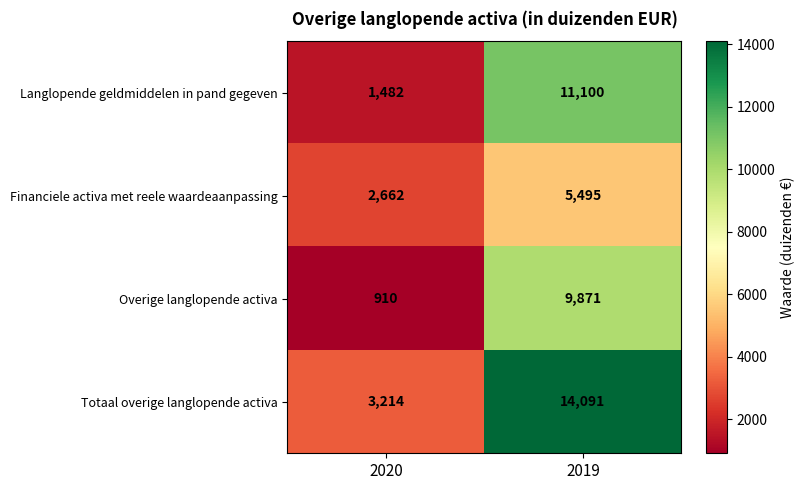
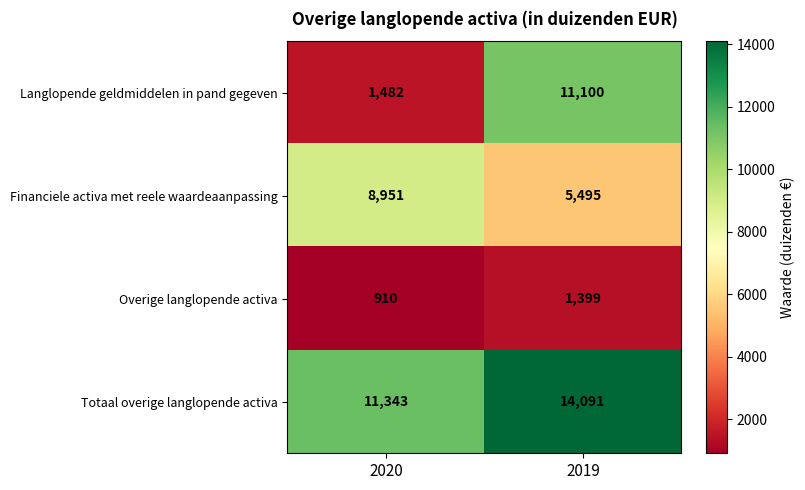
  {
    "Langlopende geldmiddelen in pand gegeven": {
      "2020": "1,482",
      "2019": "11,100"
    },
    "Financiele activa met reele waardeaanpassing": {
-     "2020": "2,662",
+     "2020": "8,951",
      "2019": "5,495"
    },
    "Overige langlopende activa": {
      "2020": "910",
-     "2019": "9,871"
+     "2019": "1,399"
    },
    "Totaal overige langlopende activa": {
-     "2020": "3,214",
+     "2020": "11,343",
      "2019": "14,091"
    }
  }
